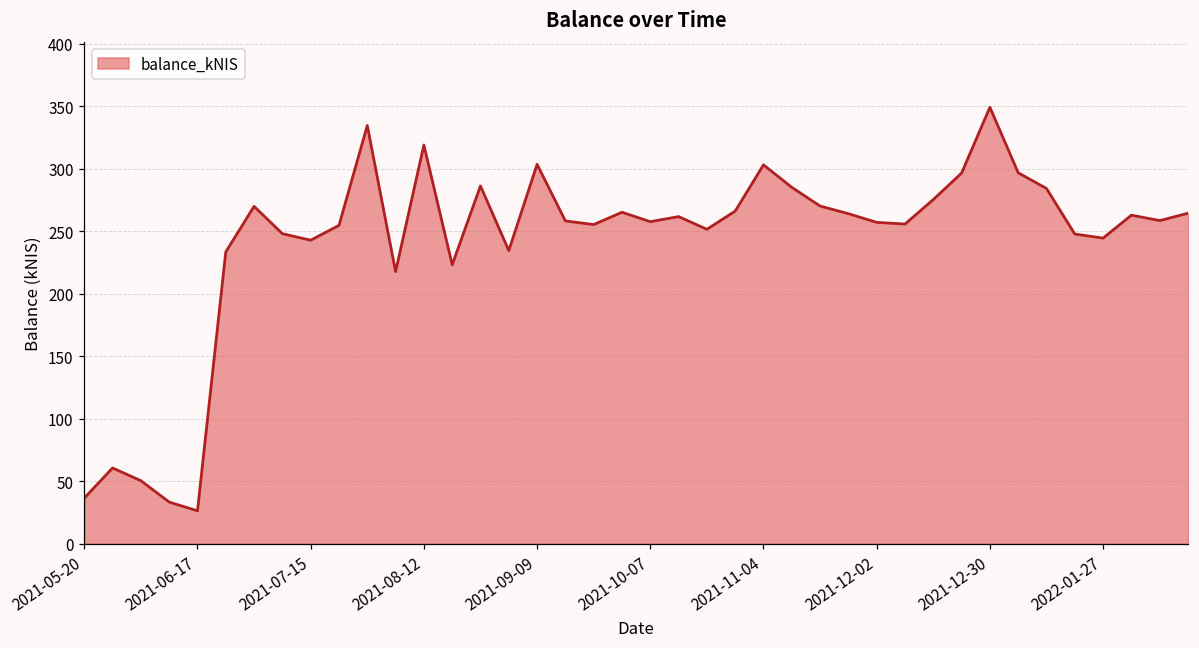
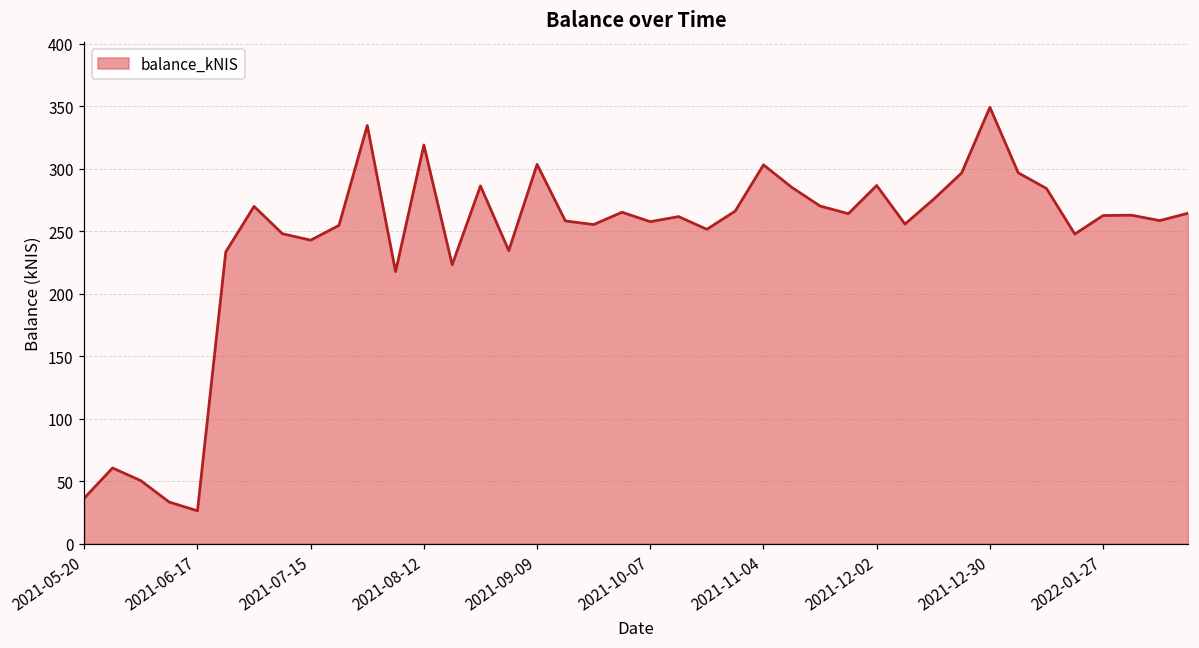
  {
    "2021-05-20": 37,
    "2021-06-17": 26,
    "2021-07-15": 243,
    "2021-08-12": 319,
    "2021-09-09": 304,
    "2021-10-07": 258,
    "2021-11-04": 303,
-   "2021-12-02": 257,
+   "2021-12-02": 287,
    "2021-12-30": 349,
-   "2022-01-27": 245
+   "2022-01-27": 263
  }
